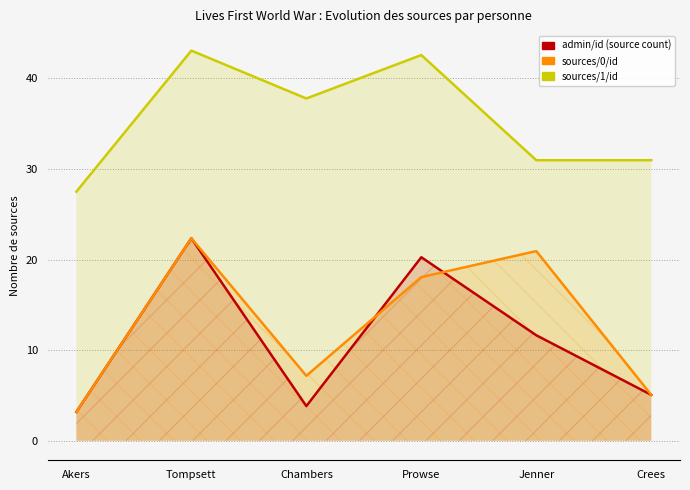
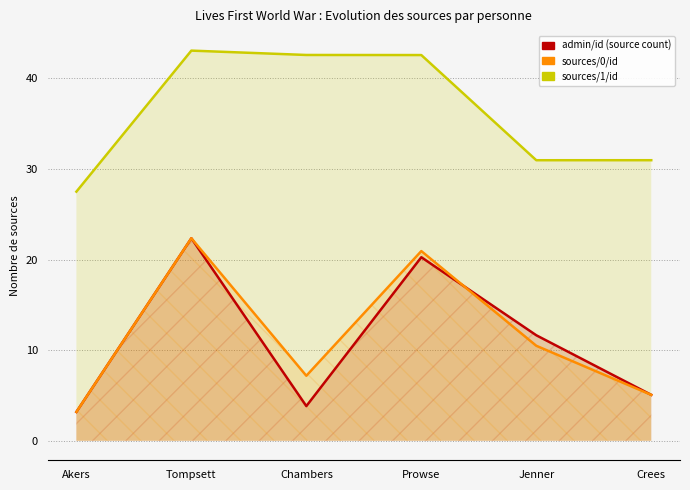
  {
    "admin/id (source count)": {
      "Chambers": 4,
      "Prowse": 20,
      "Jenner": 12
    },
    "sources/0/id": {
      "Chambers": 7,
-     "Prowse": 18,
-     "Jenner": 21
+     "Prowse": 21,
+     "Jenner": 10
    },
    "sources/1/id": {
      "Akers": 27,
      "Tompsett": 43,
-     "Chambers": 38,
+     "Chambers": 43,
      "Prowse": 43,
      "Jenner": 31,
      "Crees": 31
    }
  }
